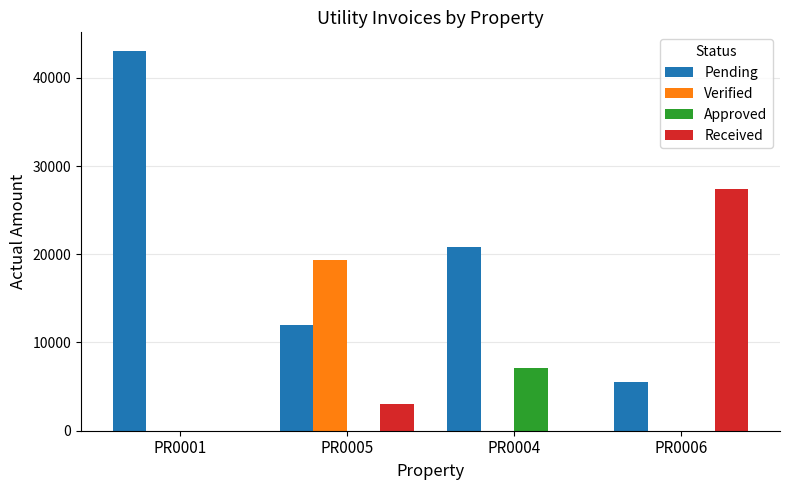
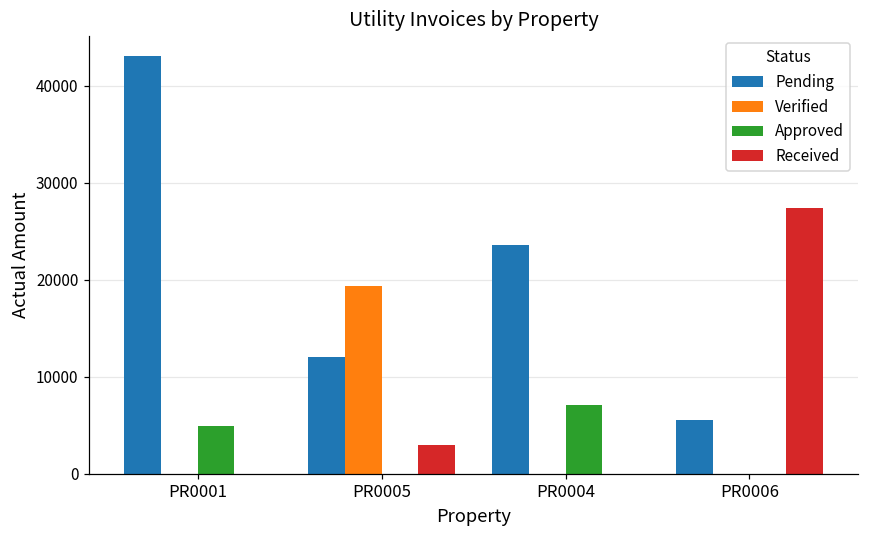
  {
    "Pending": {
      "PR0001": 43000,
      "PR0005": 12000,
-     "PR0004": 21000,
+     "PR0004": 24000,
      "PR0006": 6000
    },
    "Verified": {
      "PR0001": 0,
      "PR0005": 19000,
      "PR0004": 0,
      "PR0006": 0
    },
    "Approved": {
-     "PR0001": 0,
+     "PR0001": 5000,
      "PR0005": 0,
      "PR0004": 7000,
      "PR0006": 0
    },
    "Received": {
      "PR0001": 0,
      "PR0005": 3000,
      "PR0004": 0,
      "PR0006": 27000
    }
  }
